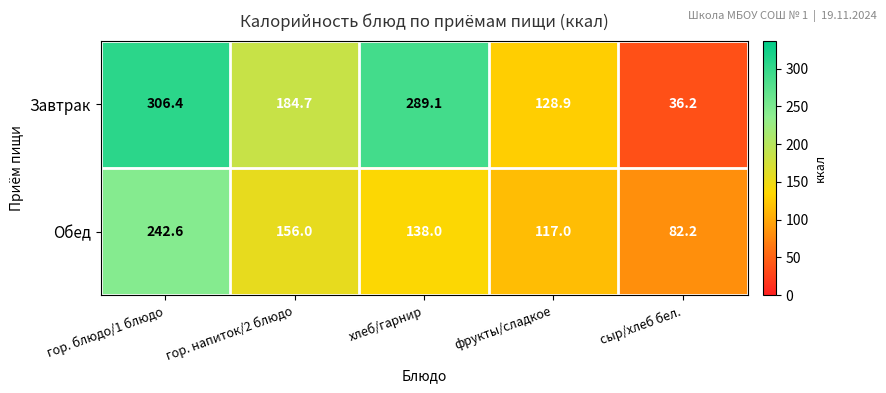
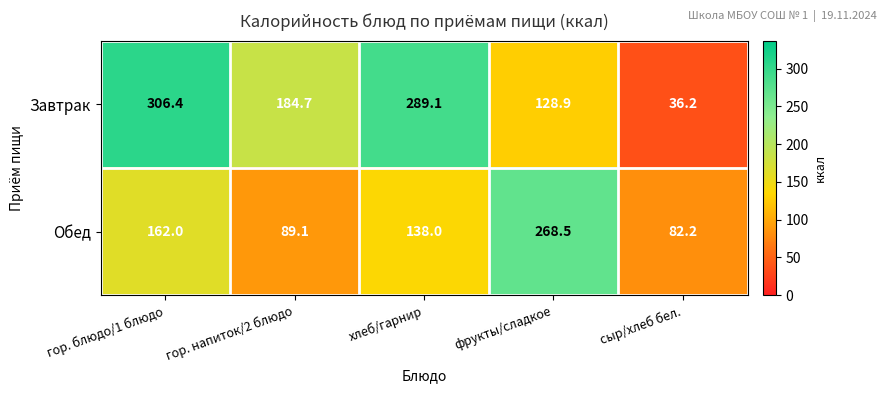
  {
    "Завтрак": {
      "гор. блюдо/1 блюдо": 306.4,
      "гор. напиток/2 блюдо": 184.7,
      "хлеб/гарнир": 289.1,
      "фрукты/сладкое": 128.9,
      "сыр/хлеб бел.": 36.2
    },
    "Обед": {
-     "гор. блюдо/1 блюдо": 242.6,
-     "гор. напиток/2 блюдо": 156.0,
+     "гор. блюдо/1 блюдо": 162.0,
+     "гор. напиток/2 блюдо": 89.1,
      "хлеб/гарнир": 138.0,
-     "фрукты/сладкое": 117.0,
+     "фрукты/сладкое": 268.5,
      "сыр/хлеб бел.": 82.2
    }
  }
